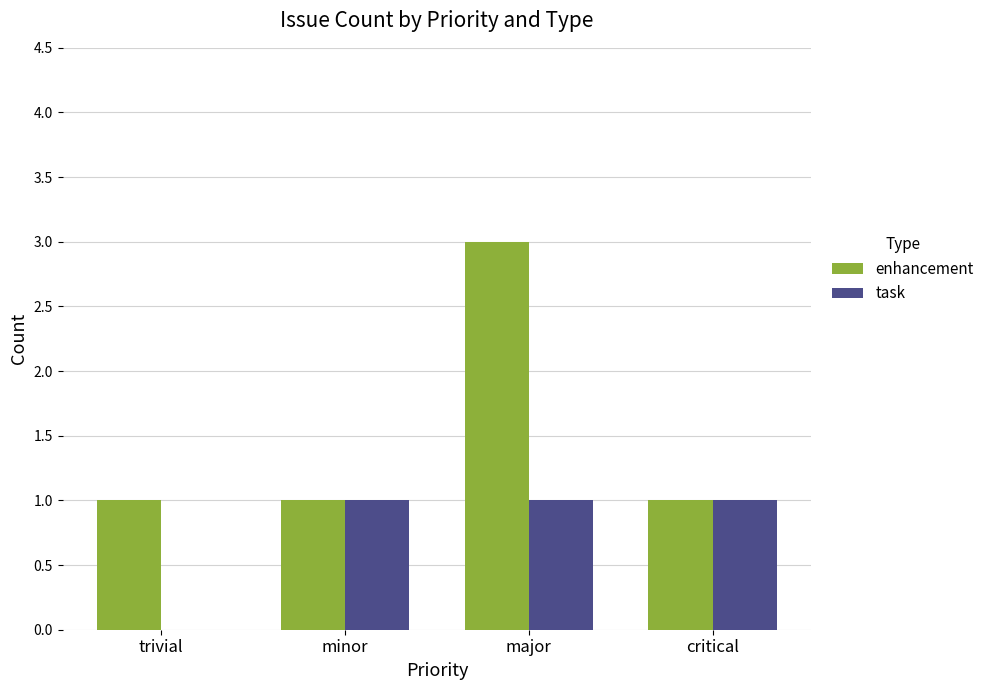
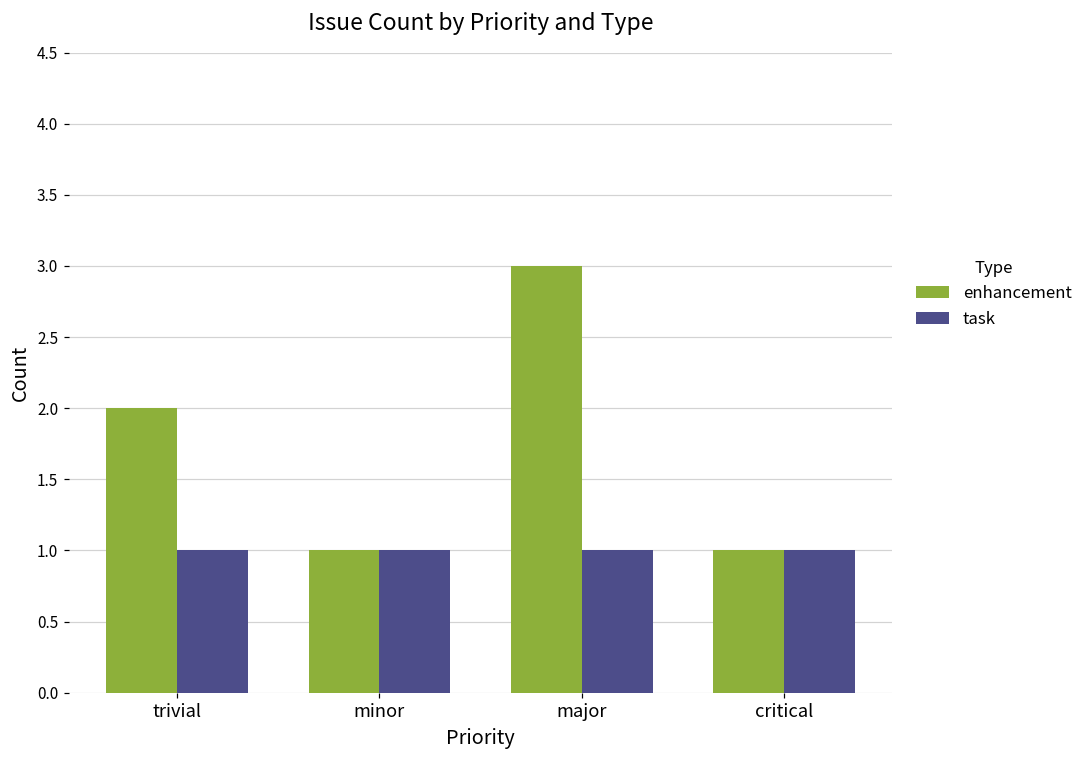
  {
    "enhancement": {
-     "trivial": 1,
+     "trivial": 2,
      "minor": 1,
      "major": 3,
      "critical": 1
    },
    "task": {
-     "trivial": 0,
+     "trivial": 1,
      "minor": 1,
      "major": 1,
      "critical": 1
    }
  }
